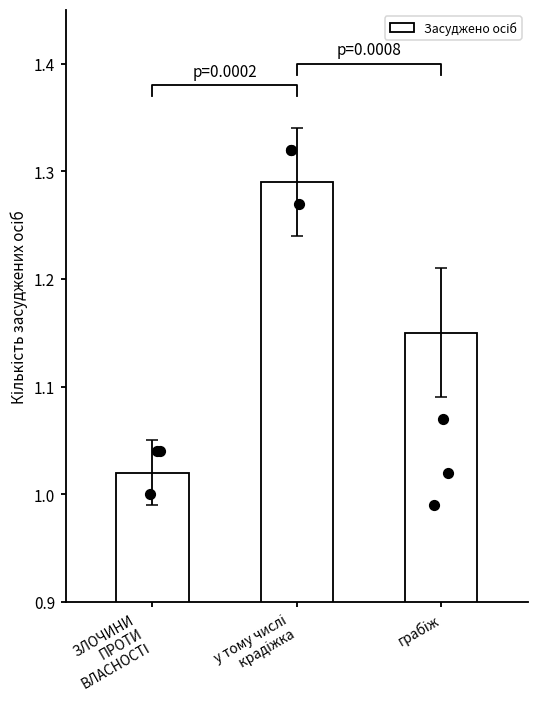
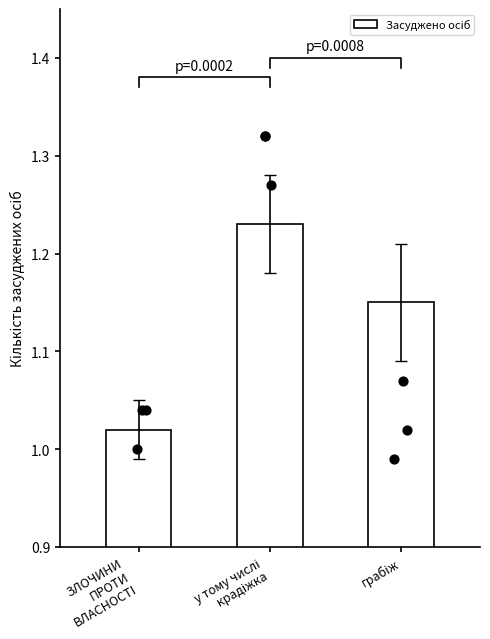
  {
    "Засуджено осіб": {
      "ЗЛОЧИНИ ПРОТИ ВЛАСНОСТІ": 1.02,
-     "у тому числі крадіжка": 1.29,
+     "у тому числі крадіжка": 1.23,
      "грабіж": 1.15
    }
  }
